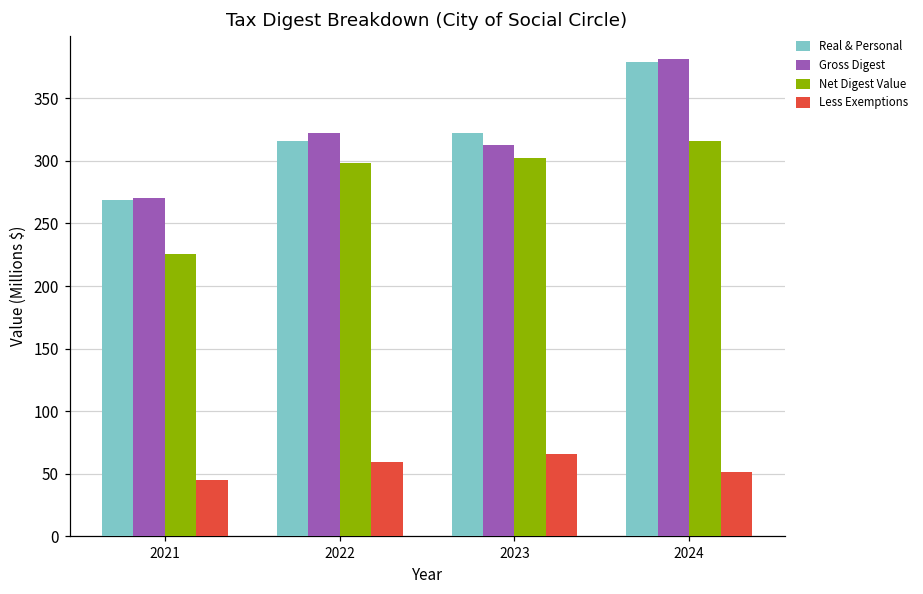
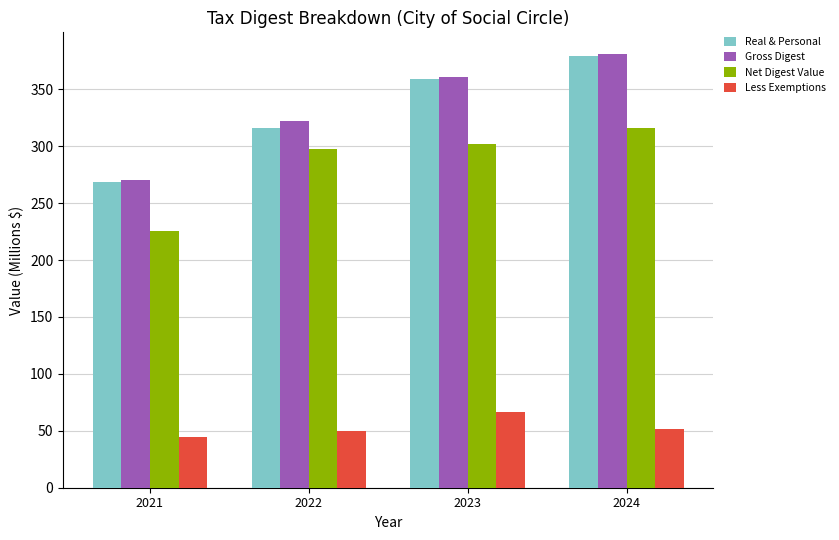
  {
    "Real & Personal": {
      "2021": 269,
      "2022": 316,
-     "2023": 322,
+     "2023": 359,
      "2024": 379
    },
    "Gross Digest": {
      "2021": 271,
      "2022": 322,
-     "2023": 313,
+     "2023": 360,
      "2024": 381
    },
    "Net Digest Value": {
      "2021": 226,
      "2022": 298,
      "2023": 302,
      "2024": 316
    },
    "Less Exemptions": {
      "2021": 45,
-     "2022": 60,
+     "2022": 50,
      "2023": 66,
      "2024": 51
    }
  }
